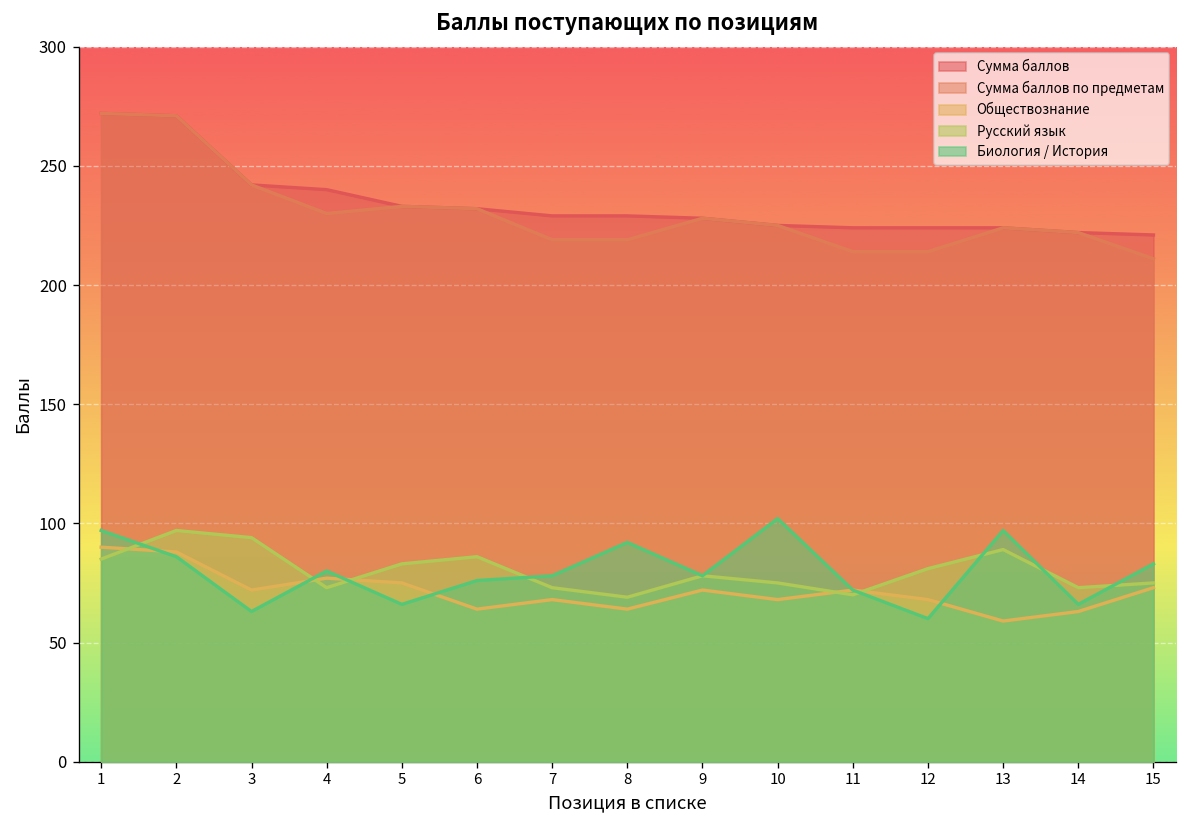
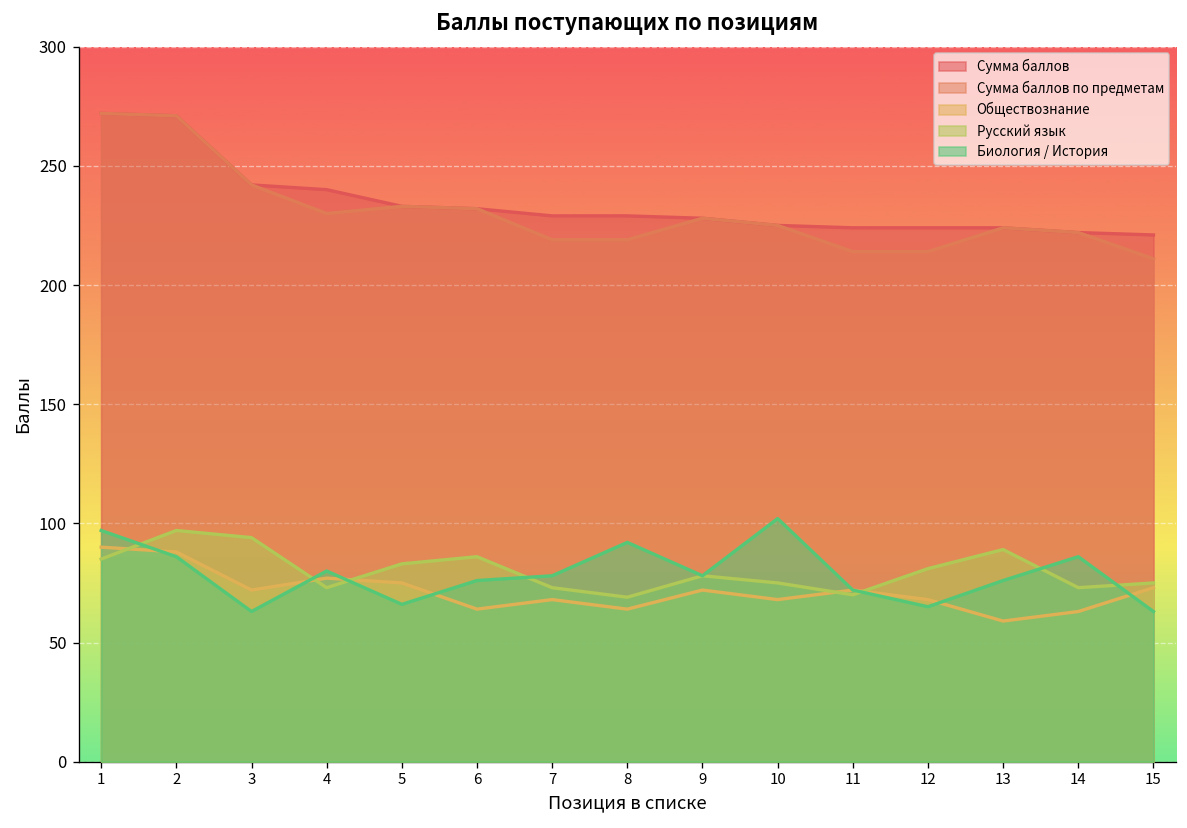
  {
    "Биология / История": {
      "1": 97,
      "2": 86,
      "3": 63,
      "4": 80,
      "5": 66,
      "6": 76,
      "7": 78,
      "8": 92,
      "10": 102,
-     "12": 60,
-     "13": 97,
-     "14": 66,
-     "15": 83
+     "12": 65,
+     "13": 76,
+     "14": 86,
+     "15": 63
    }
  }
